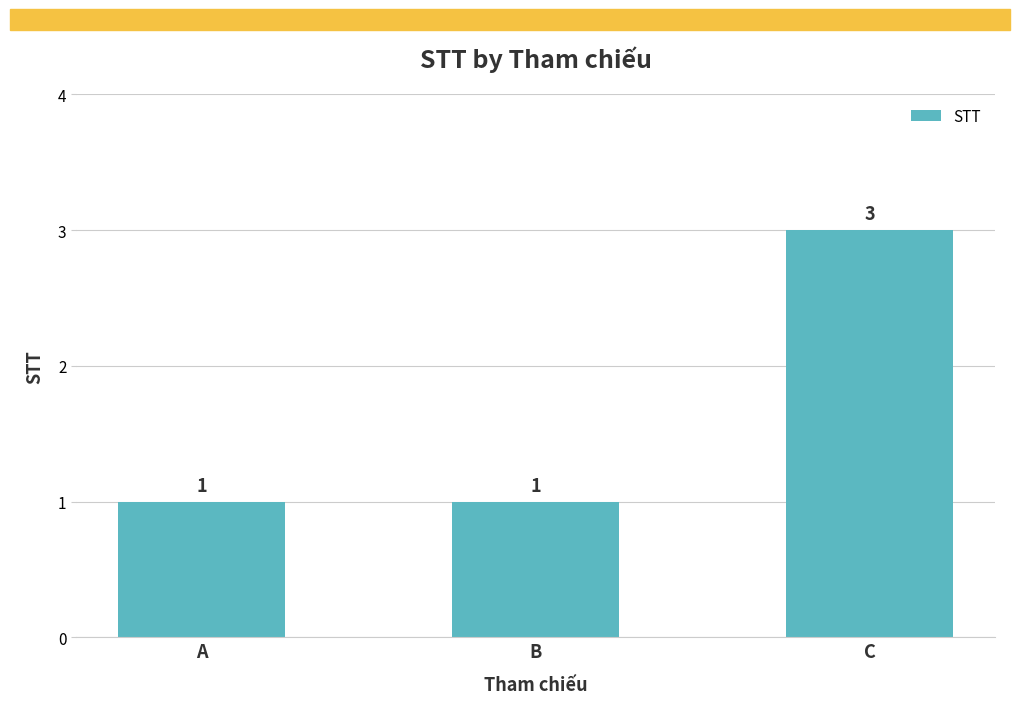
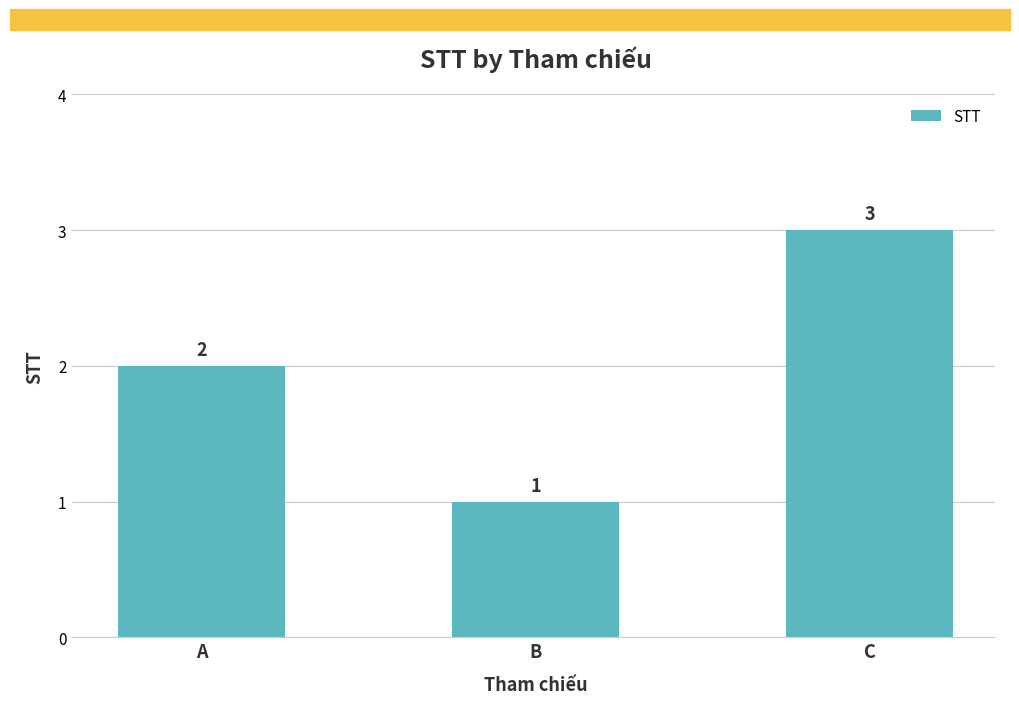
  {
-   "A": 1,
+   "A": 2,
    "B": 1,
    "C": 3
  }
